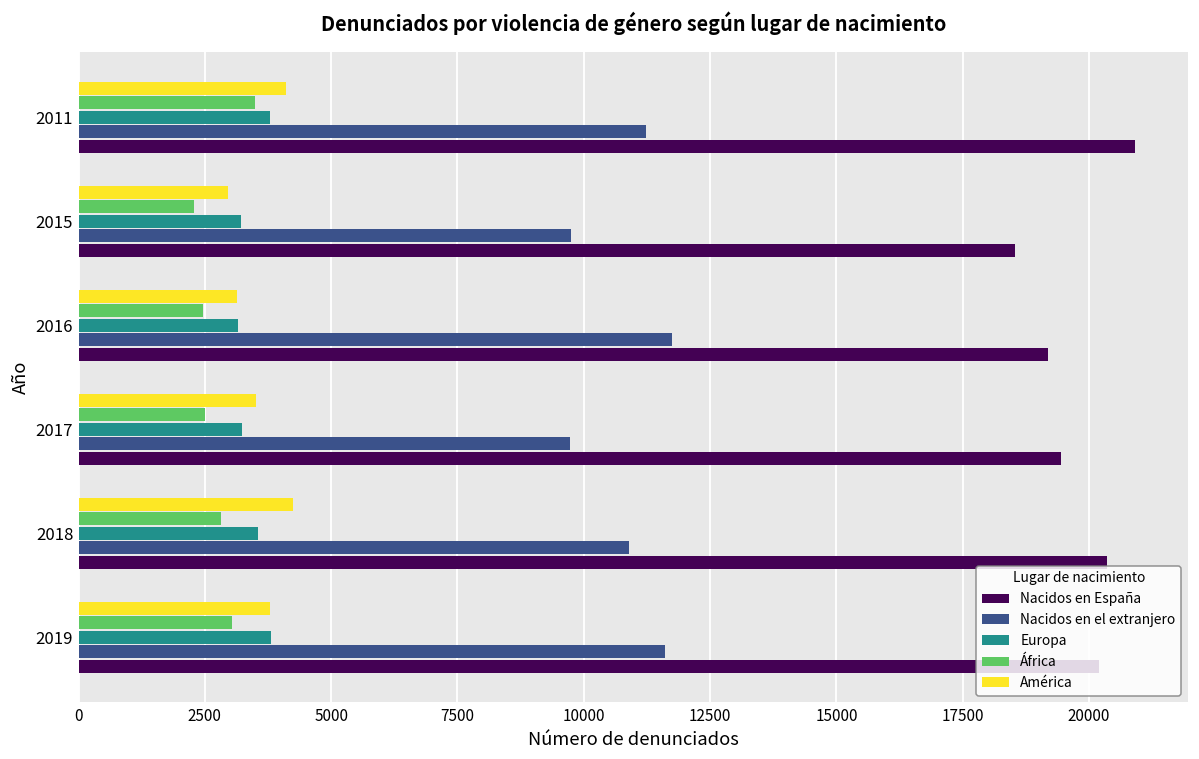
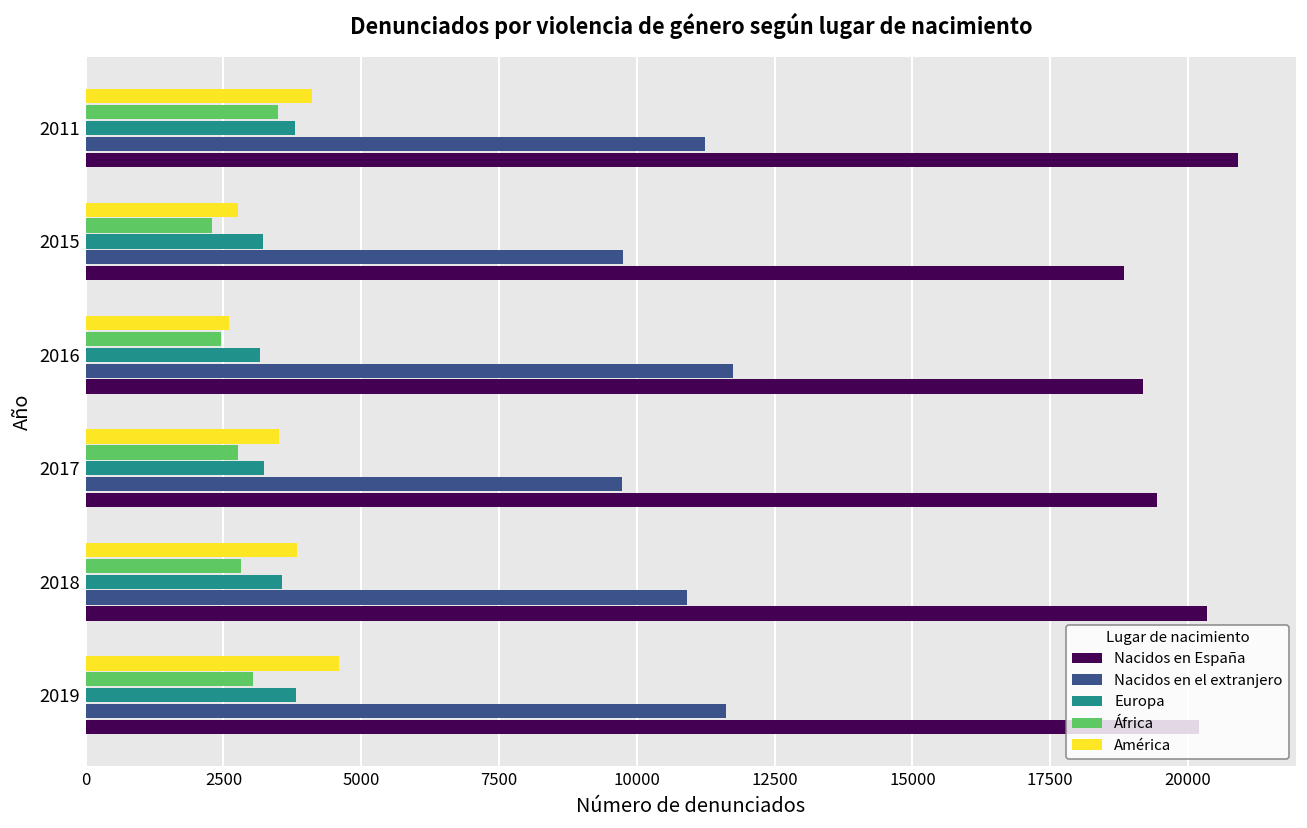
  {
    "Nacidos en España": {
      "2011": 20900,
-     "2015": 18500,
+     "2015": 18800,
      "2016": 19200,
      "2017": 19400,
      "2018": 20300
    },
    "Nacidos en el extranjero": {
      "2011": 11200,
      "2015": 9700,
      "2016": 11700,
      "2017": 9700,
      "2018": 10900,
      "2019": 11600
    },
    "Europa": {
      "2011": 3800,
      "2015": 3200,
      "2016": 3200,
      "2017": 3200,
      "2018": 3600,
      "2019": 3800
    },
    "África": {
      "2011": 3500,
      "2015": 2300,
      "2016": 2500,
-     "2017": 2500,
+     "2017": 2800,
      "2018": 2800,
      "2019": 3000
    },
    "América": {
      "2011": 4100,
-     "2015": 3000,
-     "2016": 3100,
+     "2015": 2800,
+     "2016": 2600,
      "2017": 3500,
-     "2018": 4200,
-     "2019": 3800
+     "2018": 3800,
+     "2019": 4600
    }
  }
